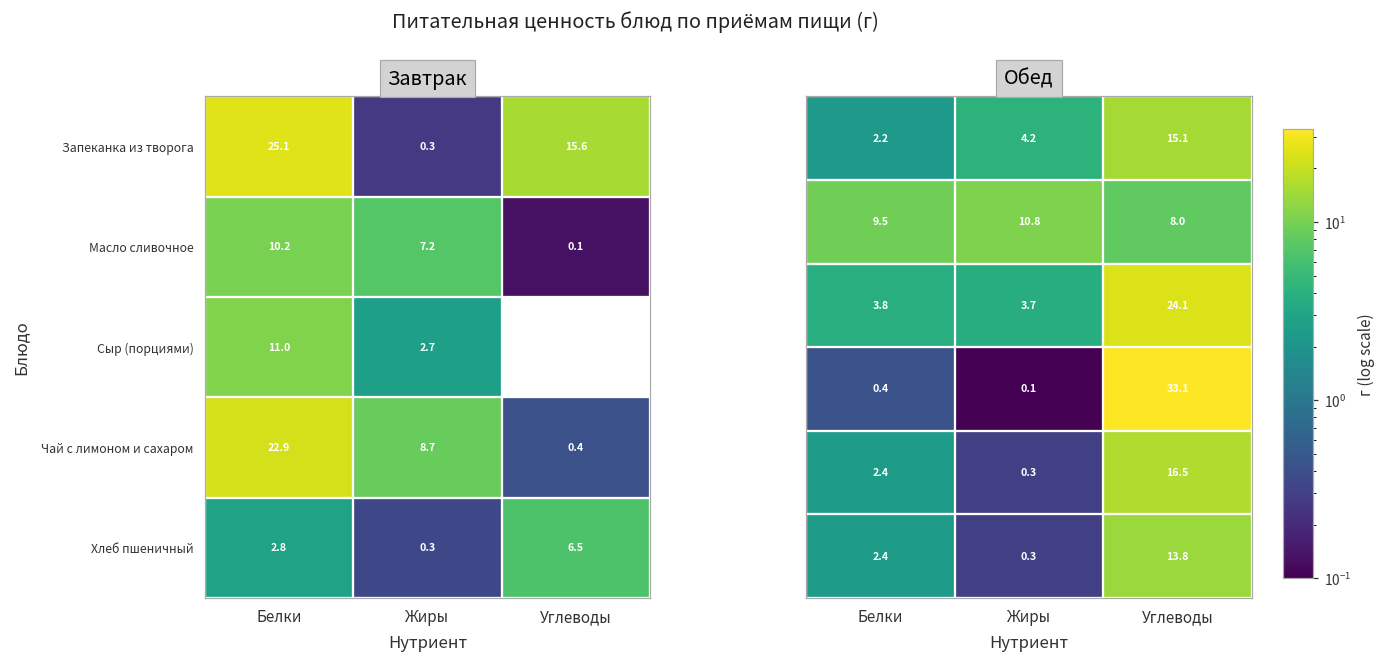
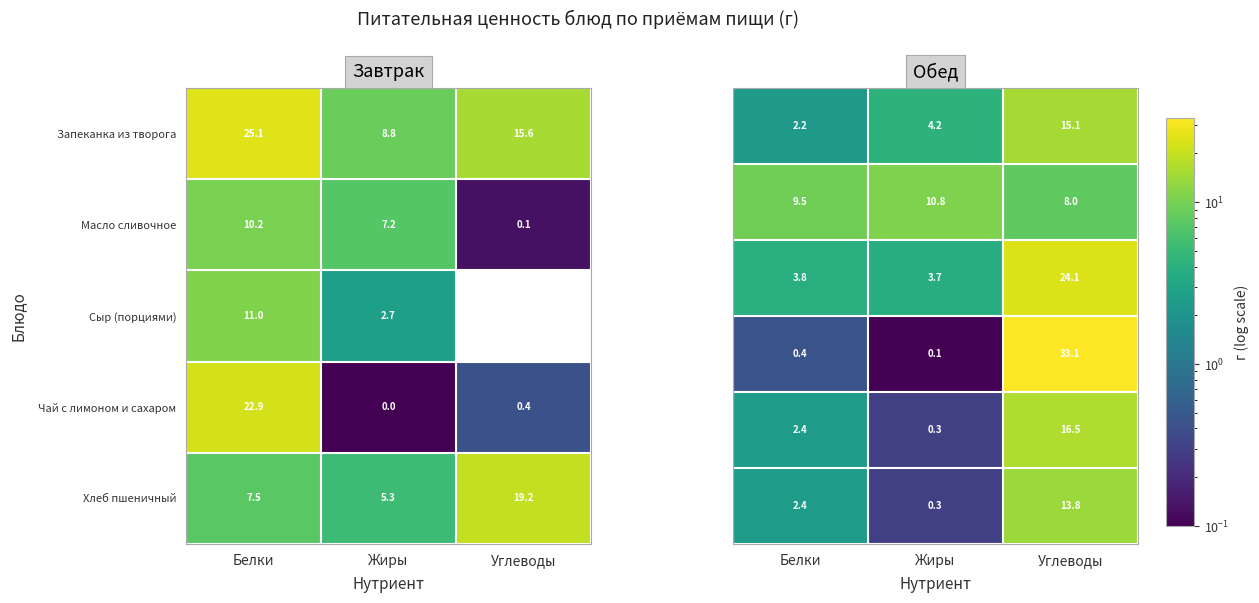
  {
    "Завтрак": {
      "Запеканка из творога": {
        "Белки": 25.1,
-       "Жиры": 0.3,
+       "Жиры": 8.8,
        "Углеводы": 15.6
      },
      "Масло сливочное": {
        "Белки": 10.2,
        "Жиры": 7.2,
        "Углеводы": 0.1
      },
      "Сыр (порциями)": {
        "Белки": 11.0,
        "Жиры": 2.7
      },
      "Чай с лимоном и сахаром": {
        "Белки": 22.9,
-       "Жиры": 8.7,
+       "Жиры": 0.0,
        "Углеводы": 0.4
      },
      "Хлеб пшеничный": {
-       "Белки": 2.8,
-       "Жиры": 0.3,
-       "Углеводы": 6.5
+       "Белки": 7.5,
+       "Жиры": 5.3,
+       "Углеводы": 19.2
      }
    }
  }
